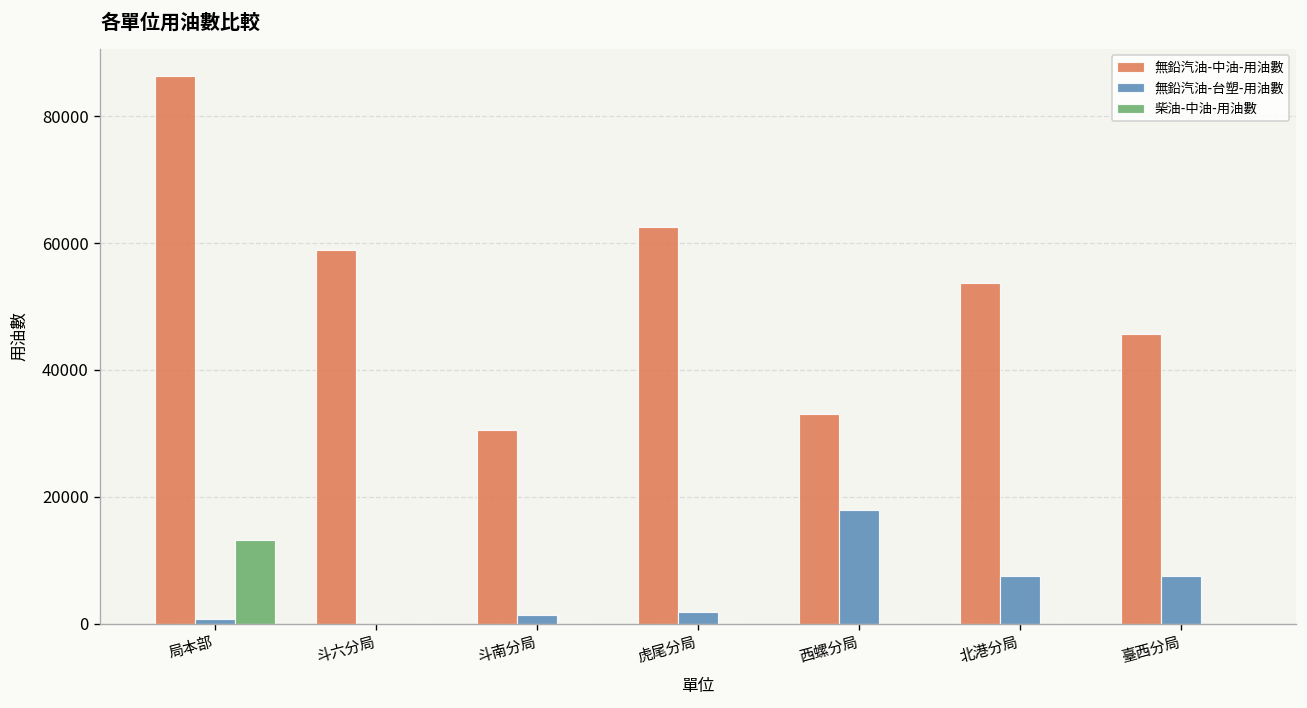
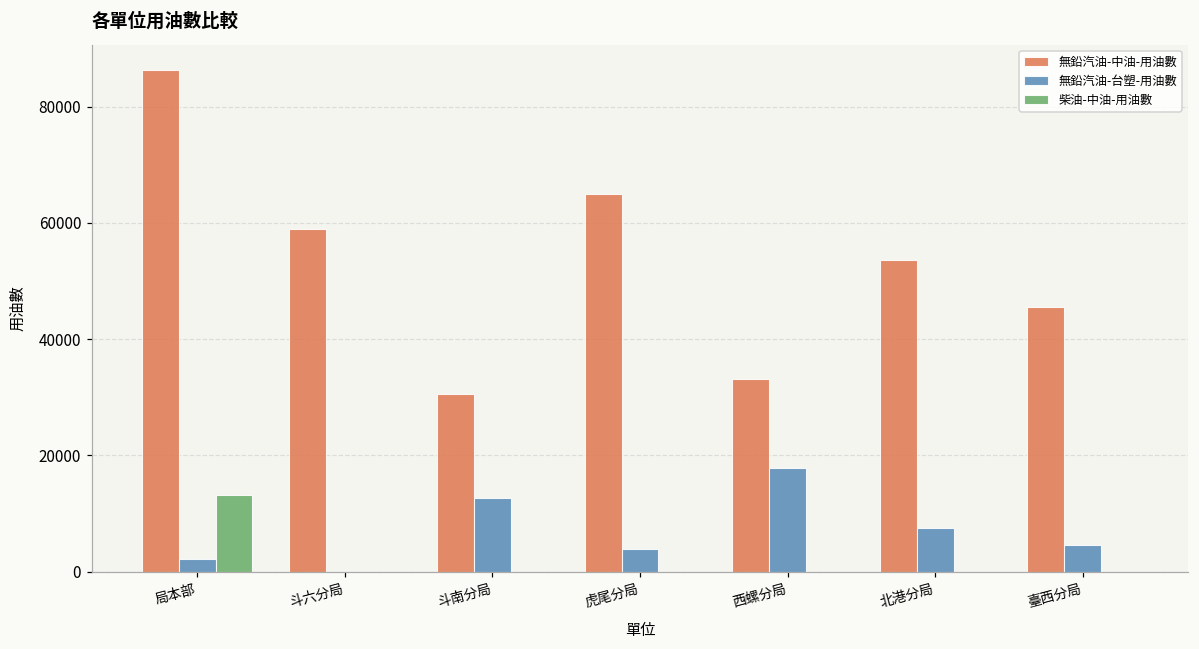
  {
    "無鉛汽油-中油-用油數": {
      "局本部": 86000,
      "斗六分局": 59000,
      "斗南分局": 30000,
-     "虎尾分局": 63000,
+     "虎尾分局": 65000,
      "西螺分局": 33000,
      "北港分局": 54000,
      "臺西分局": 46000
    },
    "無鉛汽油-台塑-用油數": {
-     "局本部": 1000,
+     "局本部": 2000,
      "斗六分局": 0,
-     "斗南分局": 1000,
-     "虎尾分局": 2000,
+     "斗南分局": 13000,
+     "虎尾分局": 4000,
      "西螺分局": 18000,
      "北港分局": 8000,
-     "臺西分局": 7000
+     "臺西分局": 5000
    },
    "柴油-中油-用油數": {
      "局本部": 13000,
      "斗六分局": 0,
      "斗南分局": 0,
      "虎尾分局": 0,
      "西螺分局": 0,
      "北港分局": 0,
      "臺西分局": 0
    }
  }
